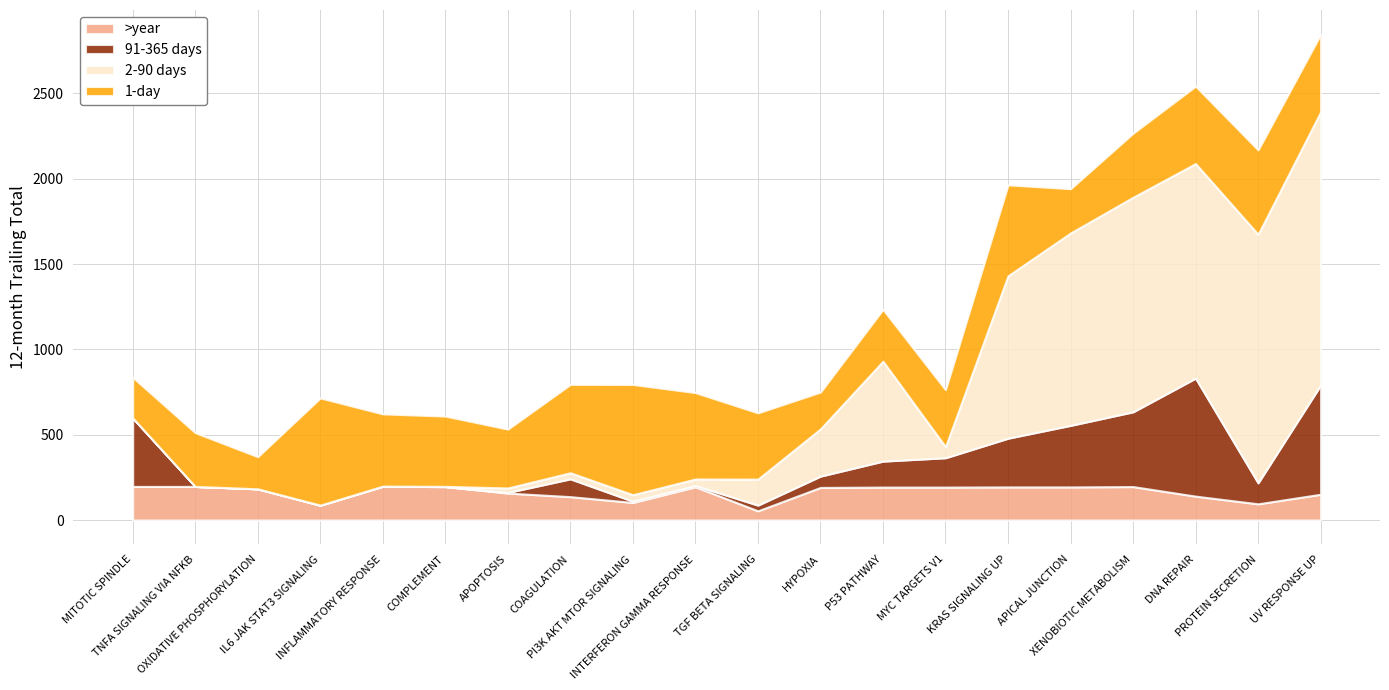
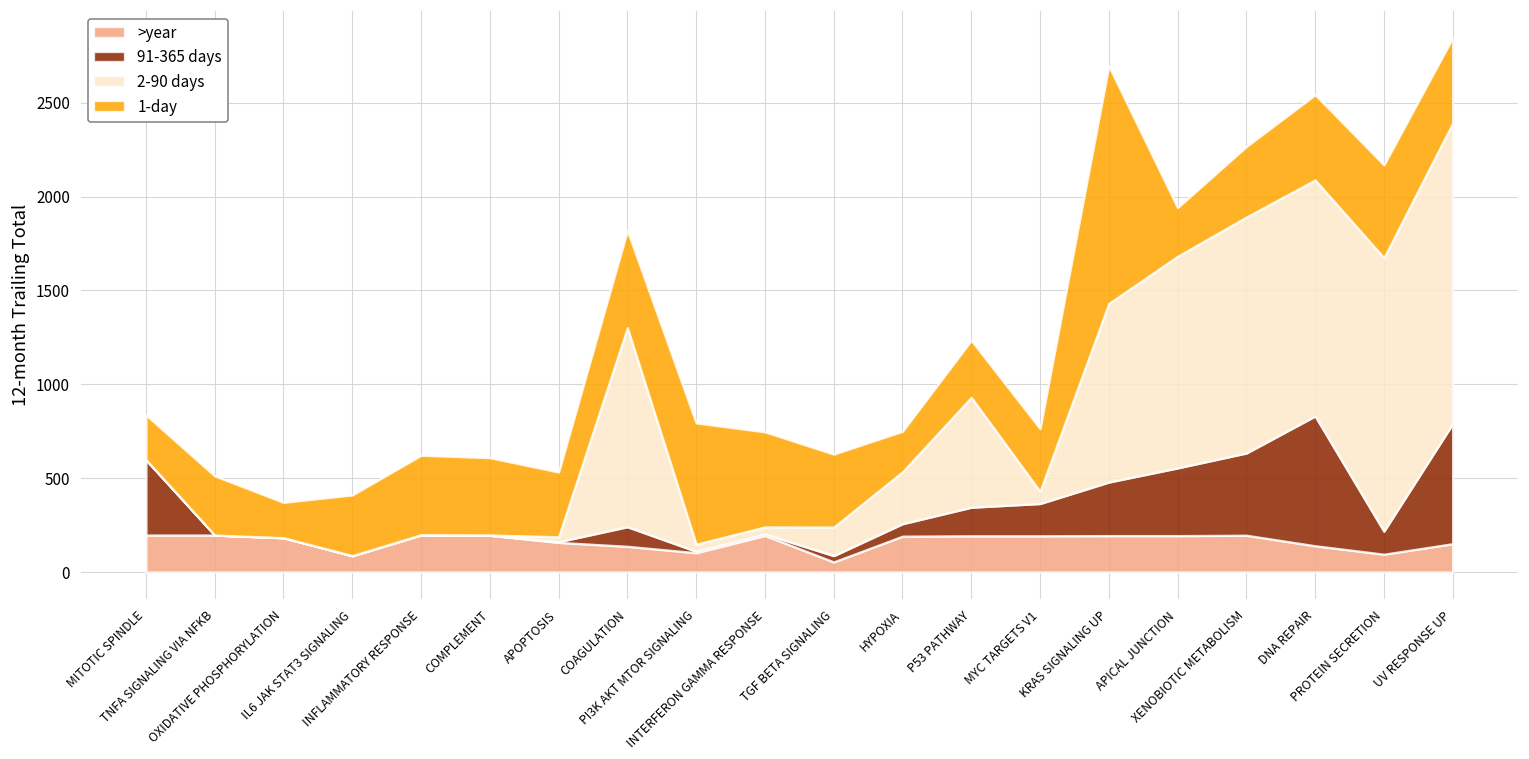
  {
    ">year": {
      "MITOTIC SPINDLE": 200,
      "COAGULATION": 140,
      "TGF BETA SIGNALING": 50,
      "HYPOXIA": 190,
      "P53 PATHWAY": 190,
      "MYC TARGETS V1": 190,
      "KRAS SIGNALING UP": 190,
      "APICAL JUNCTION": 190,
      "XENOBIOTIC METABOLISM": 200,
      "DNA REPAIR": 140,
      "PROTEIN SECRETION": 100,
      "UV RESPONSE UP": 150
    },
    "91-365 days": {
      "COAGULATION": 100,
      "TGF BETA SIGNALING": 30,
      "HYPOXIA": 70,
      "P53 PATHWAY": 150,
      "MYC TARGETS V1": 170,
      "KRAS SIGNALING UP": 290,
      "APICAL JUNCTION": 360,
      "XENOBIOTIC METABOLISM": 440,
      "DNA REPAIR": 690,
      "PROTEIN SECRETION": 120,
      "UV RESPONSE UP": 640
    },
    "2-90 days": {
      "APOPTOSIS": 30,
-     "COAGULATION": 40,
+     "COAGULATION": 1060,
      "PI3K AKT MTOR SIGNALING": 40,
      "INTERFERON GAMMA RESPONSE": 40,
      "TGF BETA SIGNALING": 150,
      "HYPOXIA": 280,
      "P53 PATHWAY": 590,
      "MYC TARGETS V1": 60,
      "KRAS SIGNALING UP": 950,
      "APICAL JUNCTION": 1130,
      "XENOBIOTIC METABOLISM": 1260,
      "DNA REPAIR": 1260,
      "PROTEIN SECRETION": 1460,
      "UV RESPONSE UP": 1600
    },
    "1-day": {
      "MITOTIC SPINDLE": 240,
      "TNFA SIGNALING VIA NFKB": 320,
      "OXIDATIVE PHOSPHORYLATION": 190,
-     "IL6 JAK STAT3 SIGNALING": 630,
+     "IL6 JAK STAT3 SIGNALING": 320,
      "INFLAMMATORY RESPONSE": 420,
      "COMPLEMENT": 410,
      "APOPTOSIS": 350,
      "COAGULATION": 520,
      "PI3K AKT MTOR SIGNALING": 650,
      "INTERFERON GAMMA RESPONSE": 510,
      "TGF BETA SIGNALING": 390,
      "HYPOXIA": 220,
      "P53 PATHWAY": 300,
      "MYC TARGETS V1": 330,
-     "KRAS SIGNALING UP": 530,
+     "KRAS SIGNALING UP": 1270,
      "APICAL JUNCTION": 260,
      "XENOBIOTIC METABOLISM": 380,
      "DNA REPAIR": 450,
      "PROTEIN SECRETION": 490,
      "UV RESPONSE UP": 450
    }
  }
